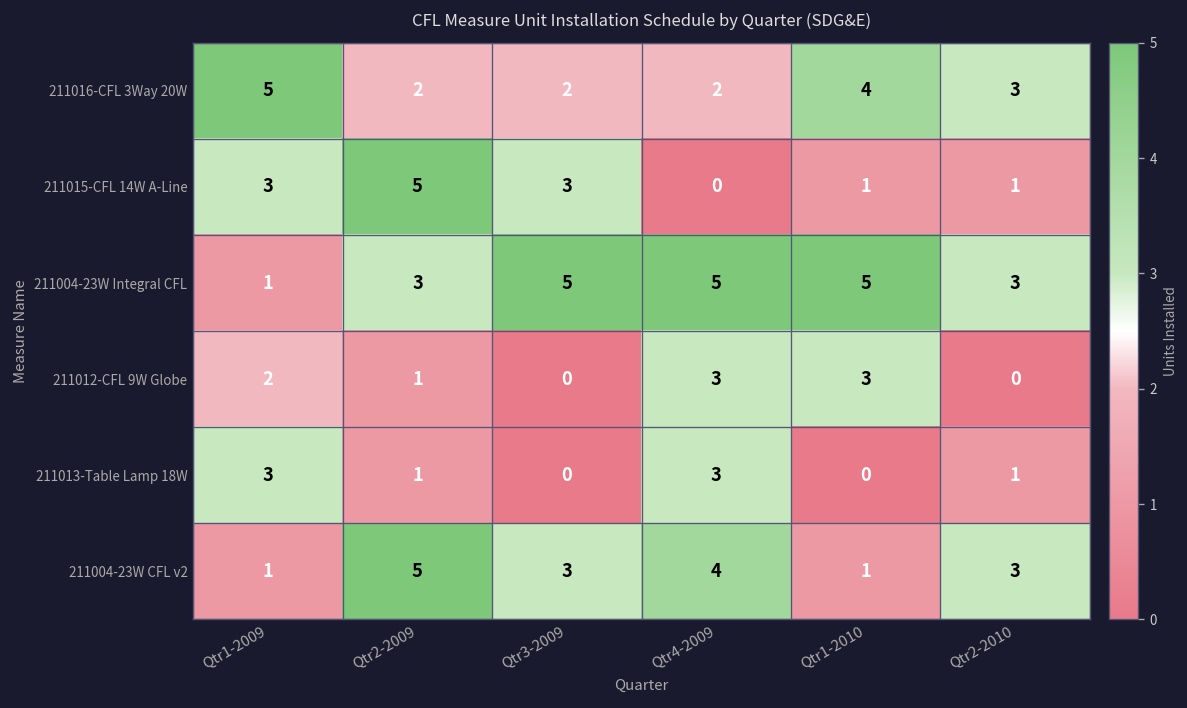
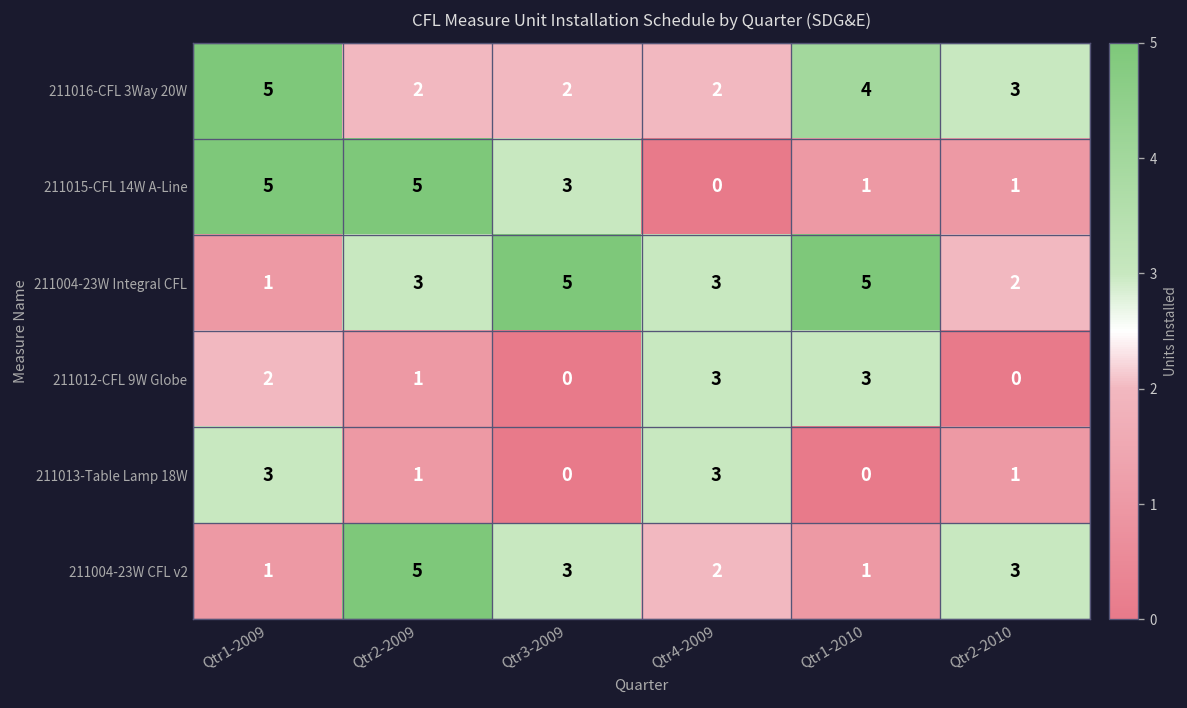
  {
    "211016-CFL 3Way 20W": {
      "Qtr1-2009": 5,
      "Qtr2-2009": 2,
      "Qtr3-2009": 2,
      "Qtr4-2009": 2,
      "Qtr1-2010": 4,
      "Qtr2-2010": 3
    },
    "211015-CFL 14W A-Line": {
-     "Qtr1-2009": 3,
+     "Qtr1-2009": 5,
      "Qtr2-2009": 5,
      "Qtr3-2009": 3,
      "Qtr4-2009": 0,
      "Qtr1-2010": 1,
      "Qtr2-2010": 1
    },
    "211004-23W Integral CFL": {
      "Qtr1-2009": 1,
      "Qtr2-2009": 3,
      "Qtr3-2009": 5,
-     "Qtr4-2009": 5,
+     "Qtr4-2009": 3,
      "Qtr1-2010": 5,
-     "Qtr2-2010": 3
+     "Qtr2-2010": 2
    },
    "211012-CFL 9W Globe": {
      "Qtr1-2009": 2,
      "Qtr2-2009": 1,
      "Qtr3-2009": 0,
      "Qtr4-2009": 3,
      "Qtr1-2010": 3,
      "Qtr2-2010": 0
    },
    "211013-Table Lamp 18W": {
      "Qtr1-2009": 3,
      "Qtr2-2009": 1,
      "Qtr3-2009": 0,
      "Qtr4-2009": 3,
      "Qtr1-2010": 0,
      "Qtr2-2010": 1
    },
    "211004-23W CFL v2": {
      "Qtr1-2009": 1,
      "Qtr2-2009": 5,
      "Qtr3-2009": 3,
-     "Qtr4-2009": 4,
+     "Qtr4-2009": 2,
      "Qtr1-2010": 1,
      "Qtr2-2010": 3
    }
  }
